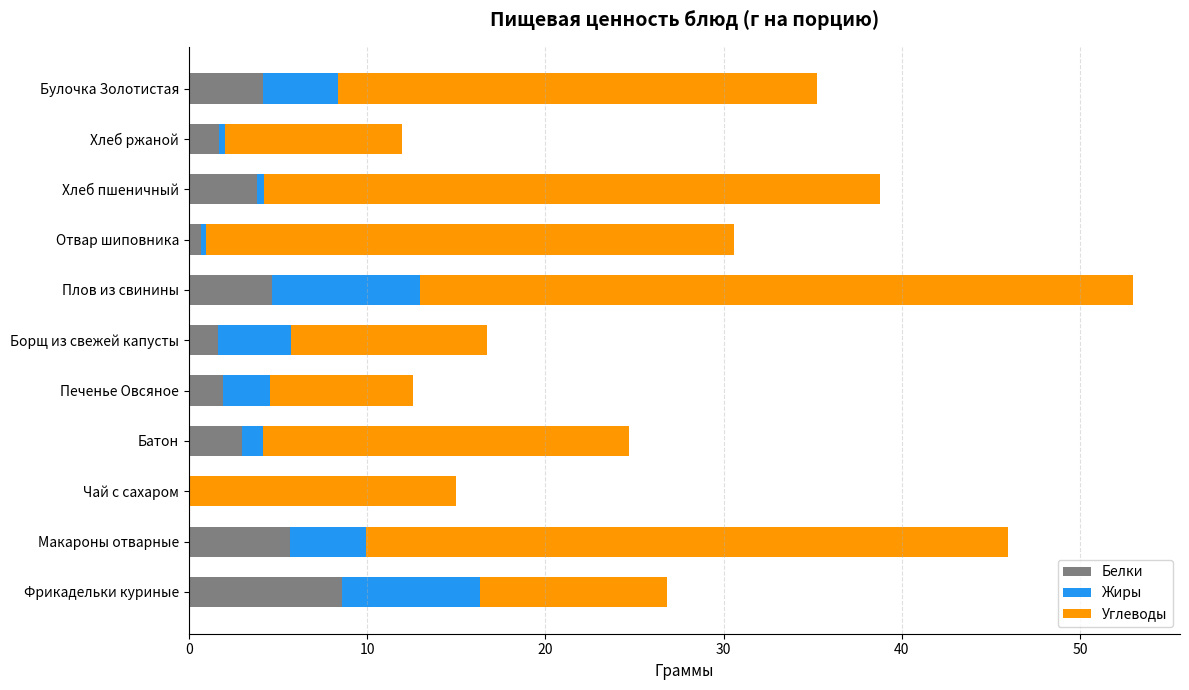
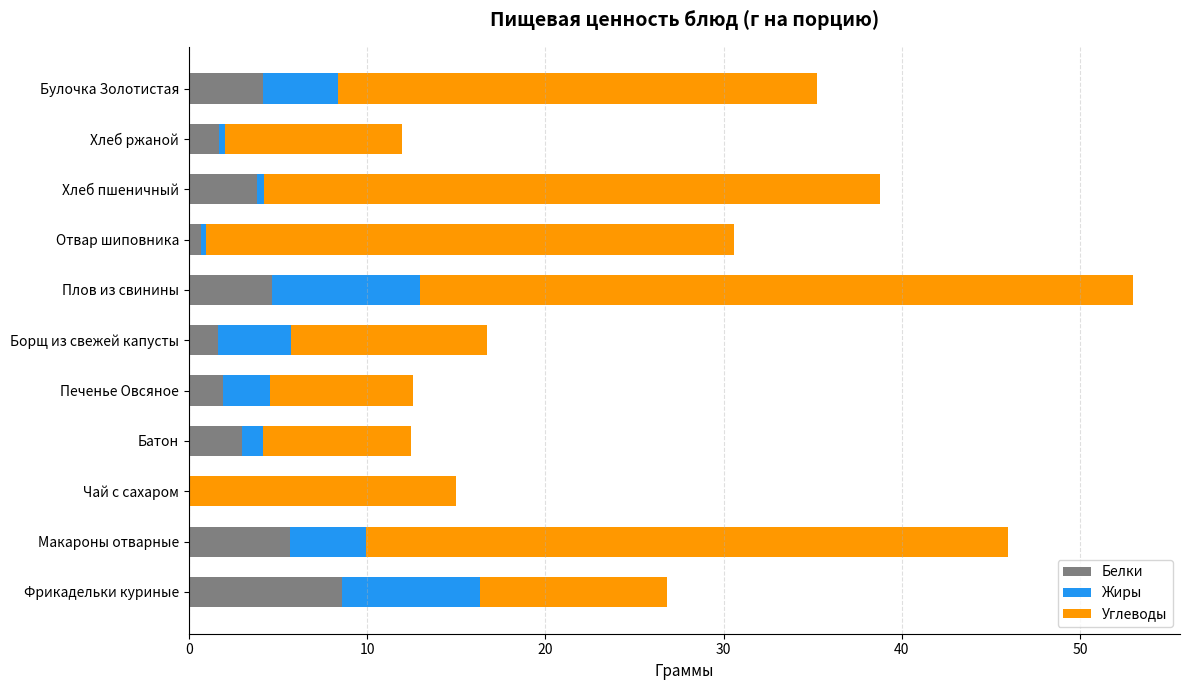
  {
    "Белки": {
      "Булочка Золотистая": 4.2,
      "Хлеб ржаной": 1.7,
      "Хлеб пшеничный": 3.8,
      "Отвар шиповника": 0.7,
      "Плов из свинины": 4.7,
      "Борщ из свежей капусты": 1.7,
      "Печенье Овсяное": 1.9,
      "Батон": 3.0,
      "Чай с сахаром": 0.0,
      "Макароны отварные": 5.7,
      "Фрикадельки куриные": 8.6
    },
    "Жиры": {
      "Булочка Золотистая": 4.2,
      "Хлеб ржаной": 0.3,
      "Хлеб пшеничный": 0.4,
      "Отвар шиповника": 0.3,
      "Плов из свинины": 8.3,
      "Борщ из свежей капусты": 4.1,
      "Печенье Овсяное": 2.6,
      "Батон": 1.2,
      "Чай с сахаром": 0.0,
      "Макароны отварные": 4.3,
      "Фрикадельки куриные": 7.7
    },
    "Углеводы": {
      "Булочка Золотистая": 26.9,
      "Хлеб ржаной": 10.0,
      "Хлеб пшеничный": 34.6,
      "Отвар шиповника": 29.6,
      "Плов из свинины": 40.0,
      "Борщ из свежей капусты": 11.0,
      "Печенье Овсяное": 8.1,
-     "Батон": 20.6,
+     "Батон": 8.3,
      "Чай с сахаром": 15.0,
      "Макароны отварные": 36.0,
      "Фрикадельки куриные": 10.5
    }
  }
